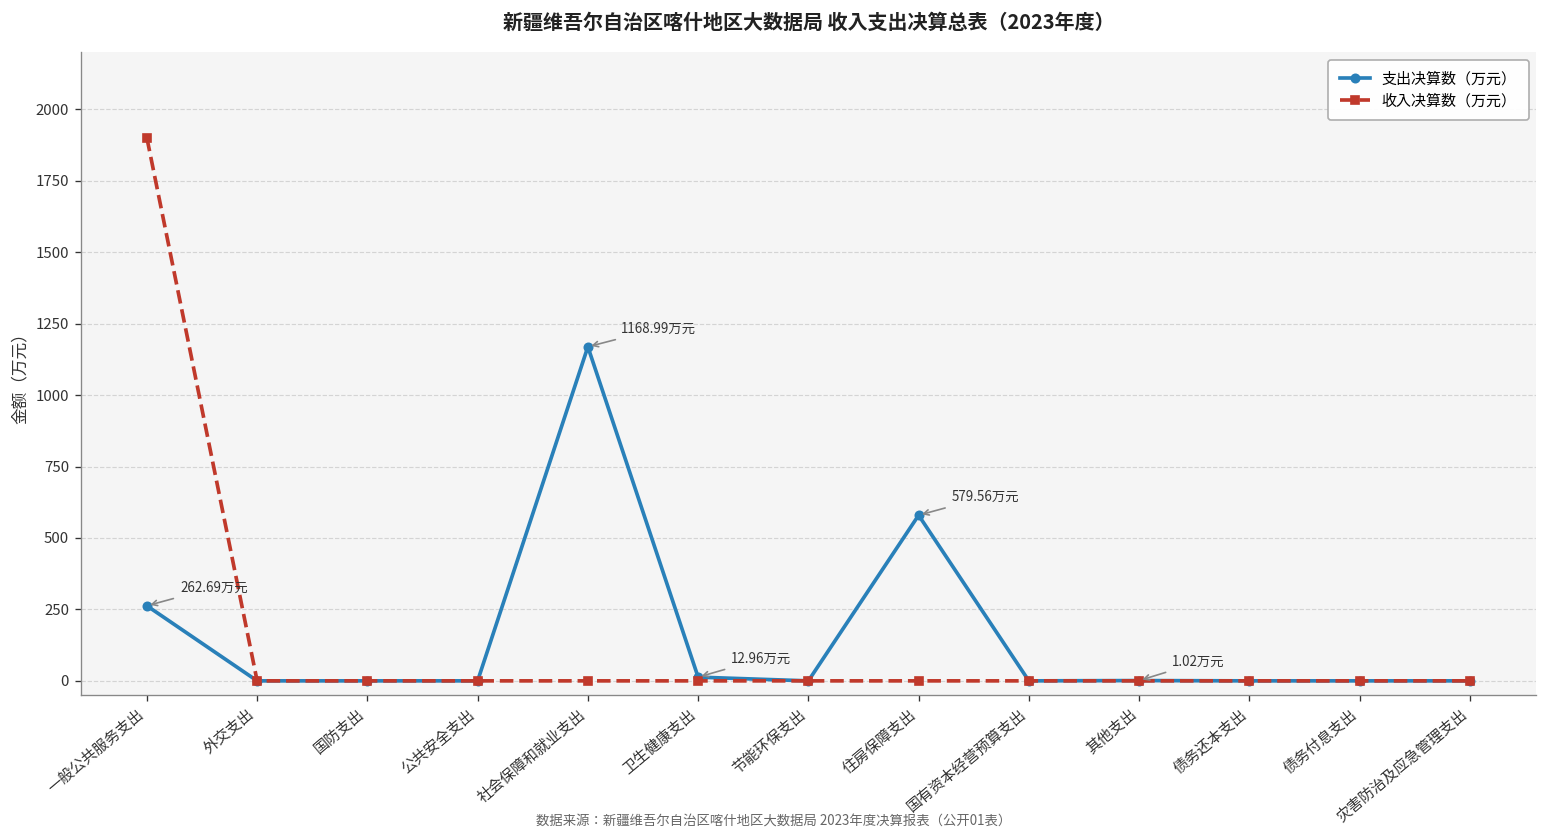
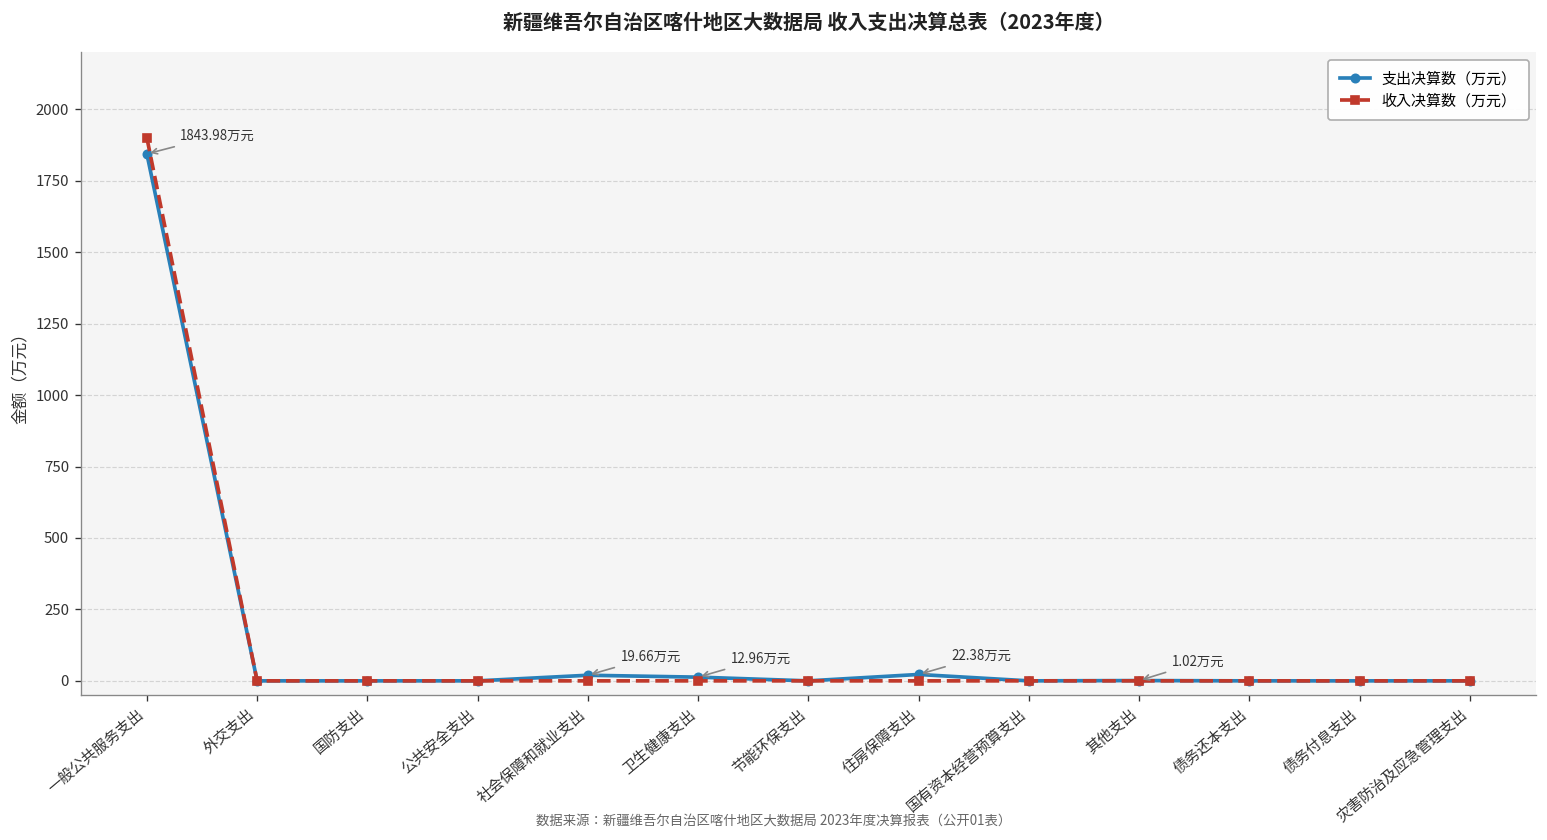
  {
    "支出决算数（万元）": {
-     "一般公共服务支出": 262.69,
-     "社会保障和就业支出": 1168.99,
+     "一般公共服务支出": 1843.98,
+     "社会保障和就业支出": 19.66,
      "卫生健康支出": 12.96,
-     "住房保障支出": 579.56
+     "住房保障支出": 22.38
    },
    "收入决算数（万元）": {
      "一般公共服务支出": 1900,
      "社会保障和就业支出": 0,
      "卫生健康支出": 0,
      "住房保障支出": 0
    }
  }
